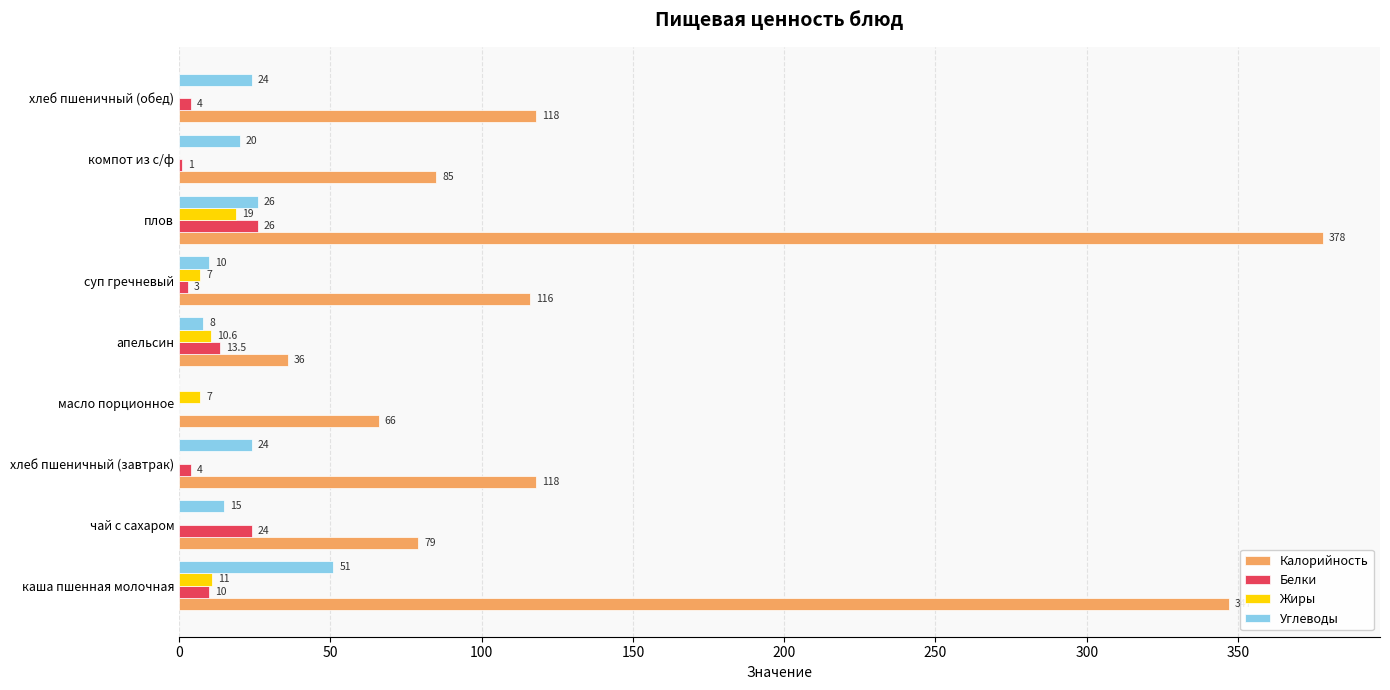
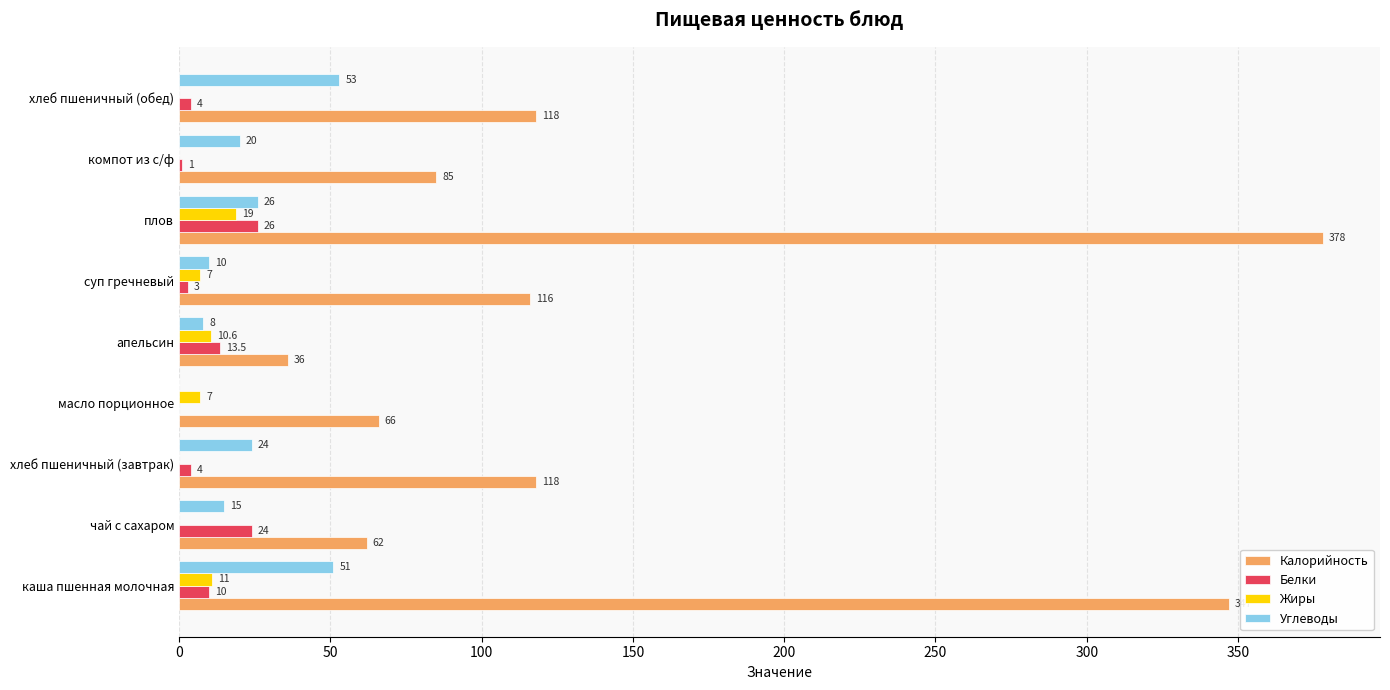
  {
    "Калорийность": {
      "хлеб пшеничный (обед)": 118,
      "компот из с/ф": 85,
      "плов": 378,
      "суп гречневый": 116,
      "апельсин": 36,
      "масло порционное": 66,
      "хлеб пшеничный (завтрак)": 118,
-     "чай с сахаром": 79
+     "чай с сахаром": 62
    },
    "Белки": {
      "хлеб пшеничный (обед)": 4,
      "компот из с/ф": 1,
      "плов": 26,
      "суп гречневый": 3,
      "апельсин": 13.5,
      "хлеб пшеничный (завтрак)": 4,
      "чай с сахаром": 24,
      "каша пшенная молочная": 10
    },
    "Жиры": {
      "плов": 19,
      "суп гречневый": 7,
      "апельсин": 10.6,
      "масло порционное": 7,
      "каша пшенная молочная": 11
    },
    "Углеводы": {
-     "хлеб пшеничный (обед)": 24,
+     "хлеб пшеничный (обед)": 53,
      "компот из с/ф": 20,
      "плов": 26,
      "суп гречневый": 10,
      "апельсин": 8,
      "хлеб пшеничный (завтрак)": 24,
      "чай с сахаром": 15,
      "каша пшенная молочная": 51
    }
  }
